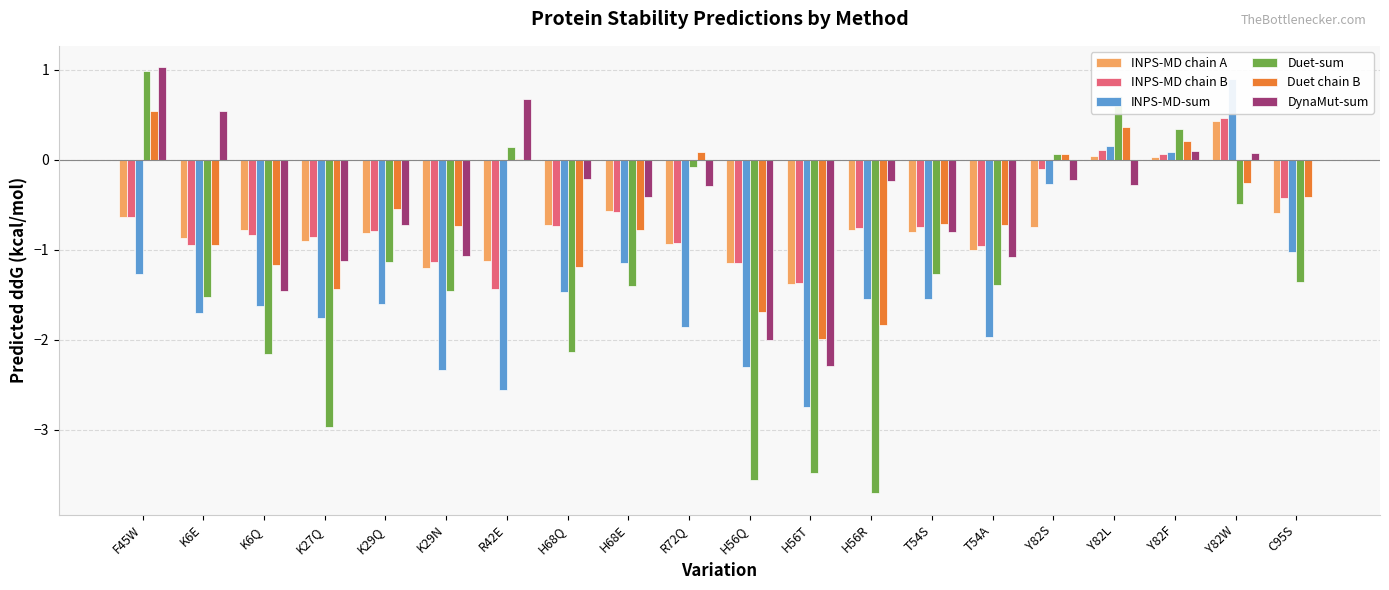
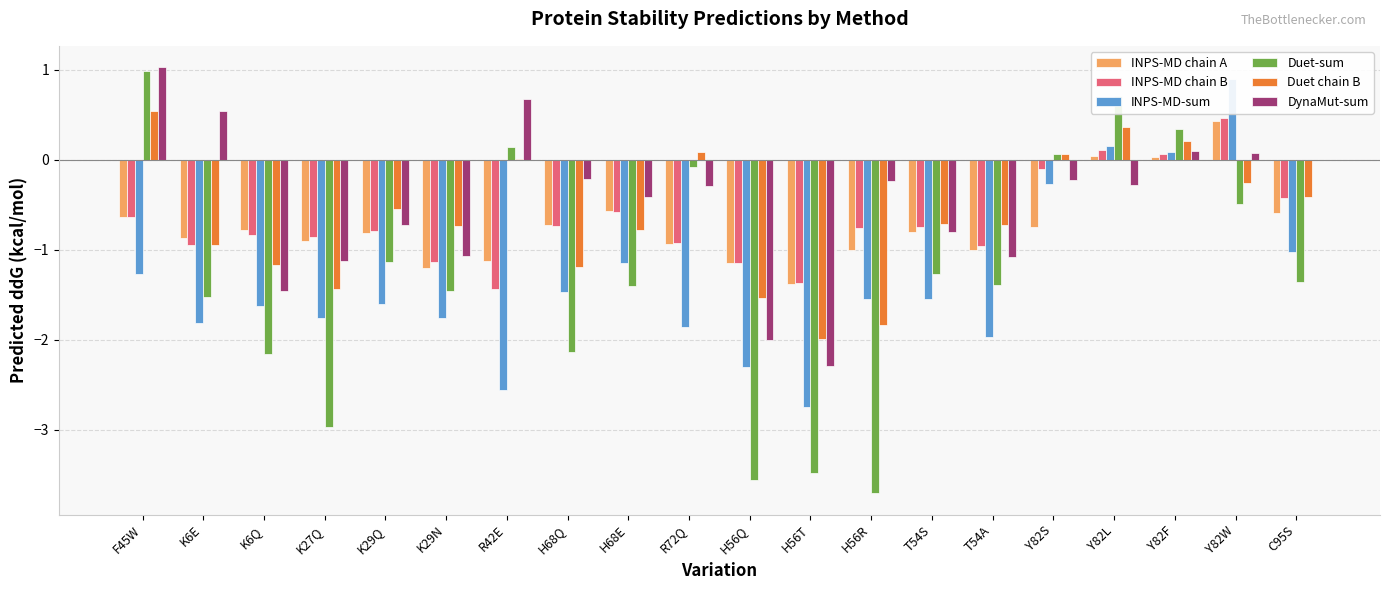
  {
    "INPS-MD chain A": {
      "F45W": -0.6,
      "K6E": -0.9,
      "K6Q": -0.8,
      "K27Q": -0.9,
      "K29Q": -0.8,
      "K29N": -1.2,
      "R42E": -1.1,
      "H68Q": -0.7,
      "H68E": -0.6,
      "R72Q": -0.9,
      "H56Q": -1.2,
      "H56T": -1.4,
-     "H56R": -0.8,
+     "H56R": -1.0,
      "T54S": -0.8,
      "T54A": -1.0,
      "Y82S": -0.8,
      "Y82L": 0.0,
      "Y82F": 0.0,
      "Y82W": 0.4,
      "C95S": -0.6
    },
    "INPS-MD chain B": {
      "F45W": -0.6,
      "K6E": -0.9,
      "K6Q": -0.8,
      "K27Q": -0.9,
      "K29Q": -0.8,
      "K29N": -1.1,
      "R42E": -1.4,
      "H68Q": -0.7,
      "H68E": -0.6,
      "R72Q": -0.9,
      "H56Q": -1.1,
      "H56T": -1.4,
      "H56R": -0.8,
      "T54S": -0.7,
      "T54A": -1.0,
      "Y82S": -0.1,
      "Y82L": 0.1,
      "Y82F": 0.1,
      "Y82W": 0.5,
      "C95S": -0.4
    },
    "INPS-MD-sum": {
      "F45W": -1.3,
-     "K6E": -1.7,
+     "K6E": -1.8,
      "K6Q": -1.6,
      "K27Q": -1.8,
      "K29Q": -1.6,
-     "K29N": -2.3,
+     "K29N": -1.8,
      "R42E": -2.6,
      "H68Q": -1.5,
      "H68E": -1.2,
      "R72Q": -1.9,
      "H56Q": -2.3,
      "H56T": -2.7,
      "H56R": -1.5,
      "T54S": -1.5,
      "T54A": -2.0,
      "Y82S": -0.3,
      "Y82L": 0.2,
      "Y82F": 0.1,
      "C95S": -1.0
    },
    "Duet-sum": {
      "F45W": 1.0,
      "K6E": -1.5,
      "K6Q": -2.2,
      "K27Q": -3.0,
      "K29Q": -1.1,
      "K29N": -1.5,
      "R42E": 0.1,
      "H68Q": -2.1,
      "H68E": -1.4,
      "R72Q": -0.1,
      "H56Q": -3.6,
      "H56T": -3.5,
      "H56R": -3.7,
      "T54S": -1.3,
      "T54A": -1.4,
      "Y82S": 0.1,
      "Y82F": 0.3,
      "Y82W": -0.5,
      "C95S": -1.4
    },
    "Duet chain B": {
      "F45W": 0.5,
      "K6E": -1.0,
      "K6Q": -1.2,
      "K27Q": -1.4,
      "K29Q": -0.6,
      "K29N": -0.7,
      "H68Q": -1.2,
      "H68E": -0.8,
      "R72Q": 0.1,
-     "H56Q": -1.7,
+     "H56Q": -1.5,
      "H56T": -2.0,
      "H56R": -1.8,
      "T54S": -0.7,
      "T54A": -0.7,
      "Y82S": 0.1,
      "Y82L": 0.4,
      "Y82F": 0.2,
      "Y82W": -0.3,
      "C95S": -0.4
    },
    "DynaMut-sum": {
      "F45W": 1.0,
      "K6E": 0.5,
      "K6Q": -1.5,
      "K27Q": -1.1,
      "K29Q": -0.7,
      "K29N": -1.1,
      "R42E": 0.7,
      "H68Q": -0.2,
      "H68E": -0.4,
      "R72Q": -0.3,
      "H56Q": -2.0,
      "H56T": -2.3,
      "H56R": -0.2,
      "T54S": -0.8,
      "T54A": -1.1,
      "Y82S": -0.2,
      "Y82L": -0.3,
      "Y82F": 0.1,
      "Y82W": 0.1
    }
  }
